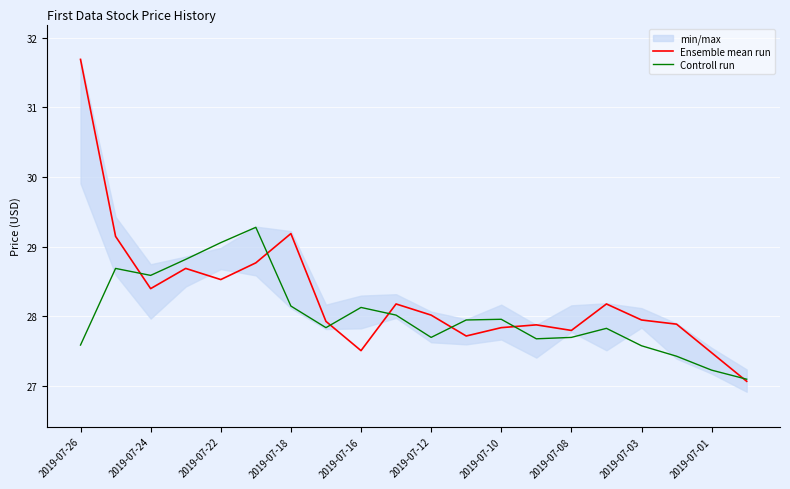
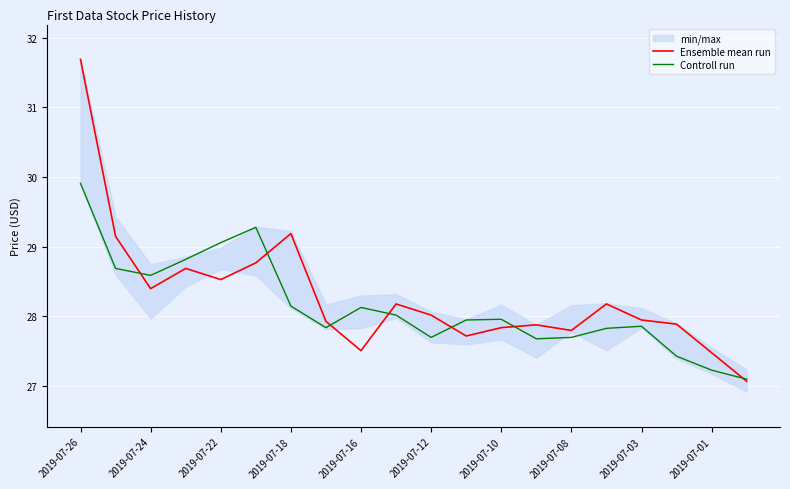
  {
    "Ensemble mean run": {
      "2019-07-24": 28.4,
      "2019-07-22": 28.5,
      "2019-07-16": 27.5,
      "2019-07-12": 28.0,
      "2019-07-10": 27.8,
      "2019-07-08": 27.8,
      "2019-07-03": 28.0,
      "2019-07-01": 27.5
    },
    "Controll run": {
-     "2019-07-26": 27.6,
+     "2019-07-26": 29.9,
      "2019-07-24": 28.6,
      "2019-07-22": 29.1,
      "2019-07-18": 28.2,
      "2019-07-16": 28.1,
      "2019-07-12": 27.7,
      "2019-07-10": 28.0,
      "2019-07-08": 27.7,
-     "2019-07-03": 27.6,
+     "2019-07-03": 27.9,
      "2019-07-01": 27.2
    }
  }
